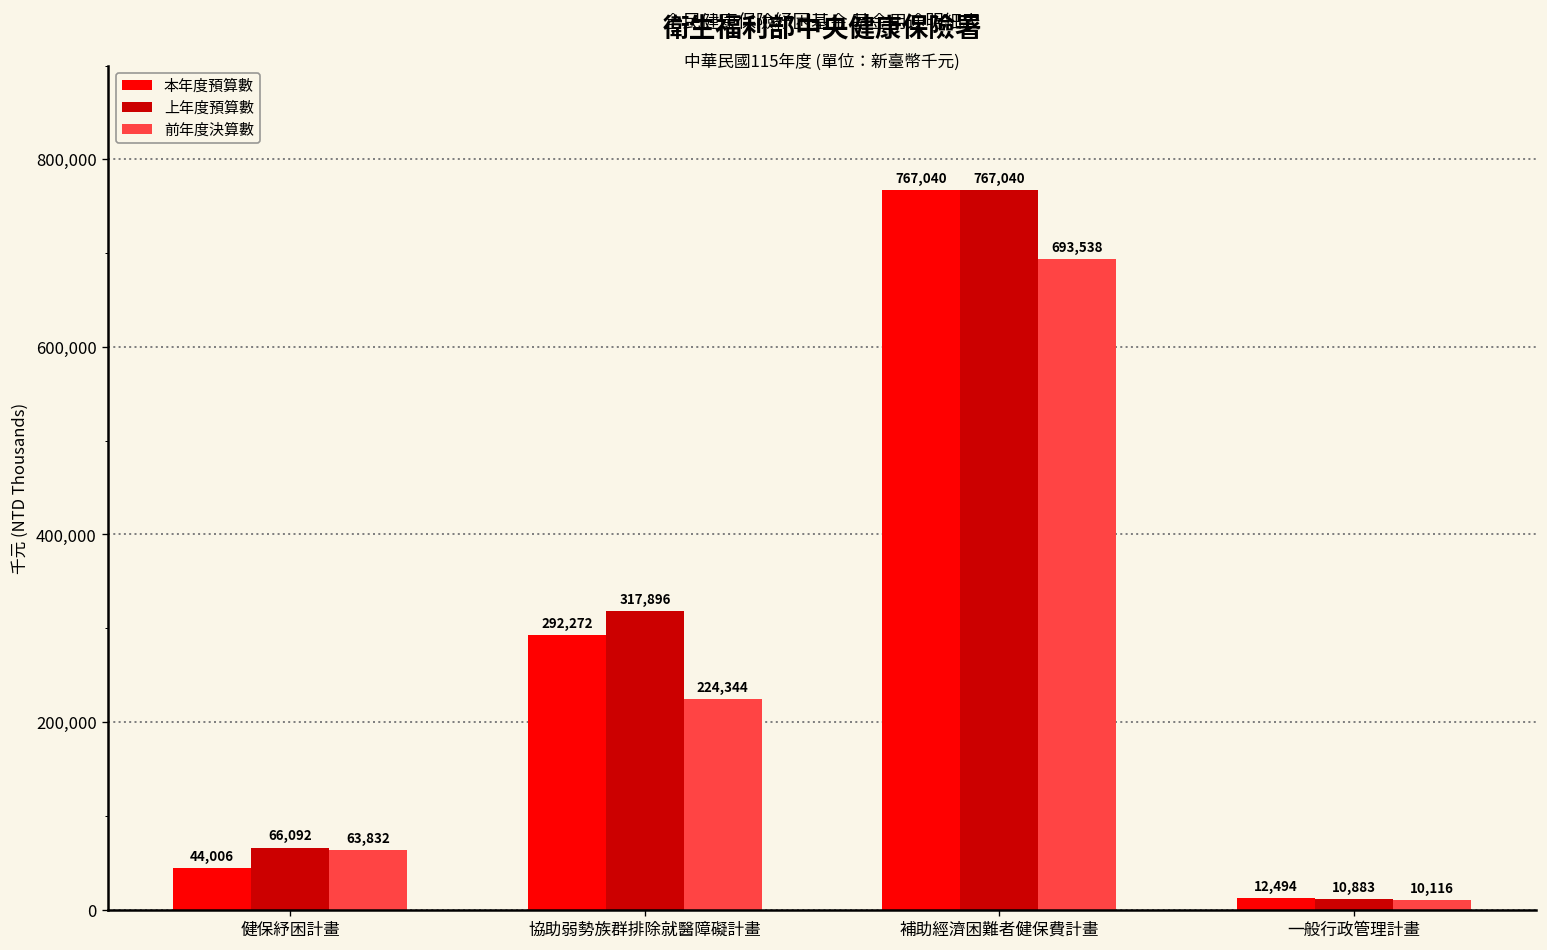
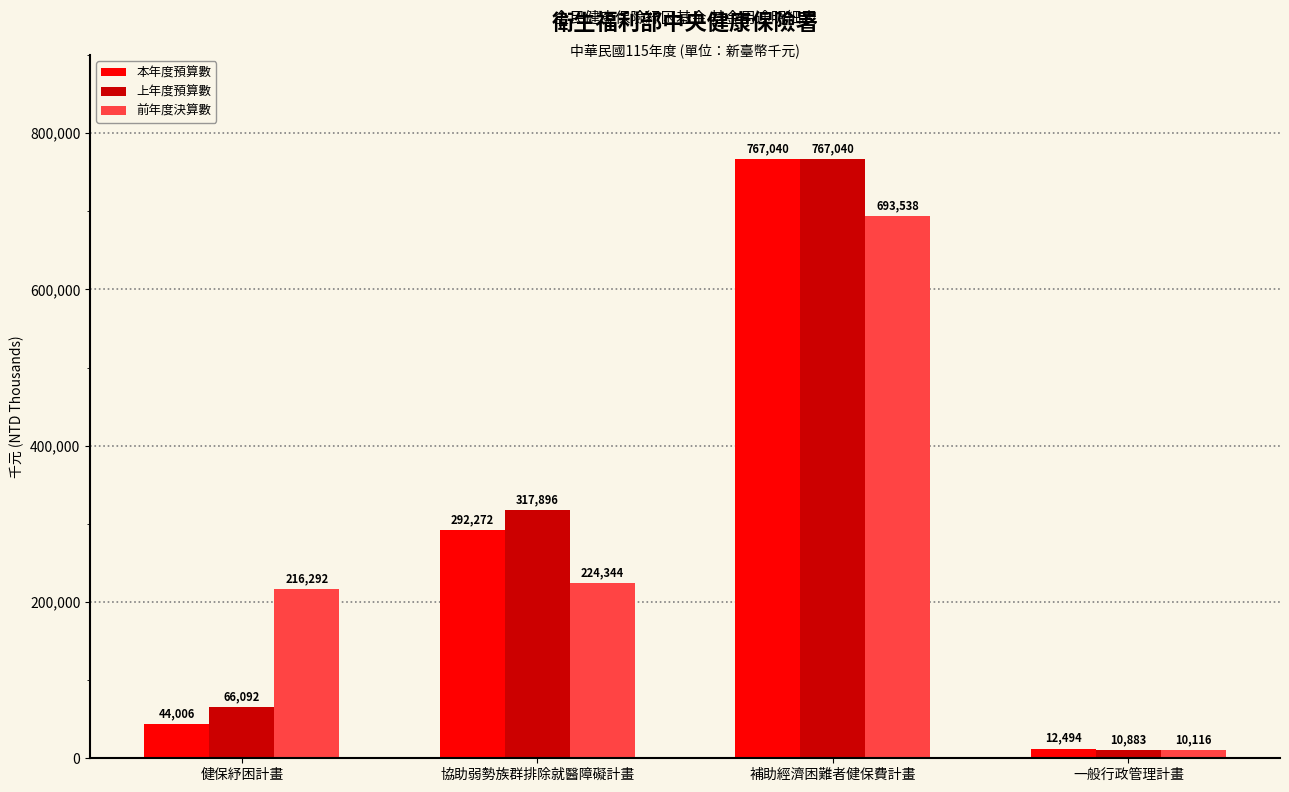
  {
    "前年度決算數": {
-     "健保紓困計畫": "63,832",
+     "健保紓困計畫": "216,292",
      "協助弱勢族群排除就醫障礙計畫": "224,344",
      "補助經濟困難者健保費計畫": "693,538",
      "一般行政管理計畫": "10,116"
    }
  }
